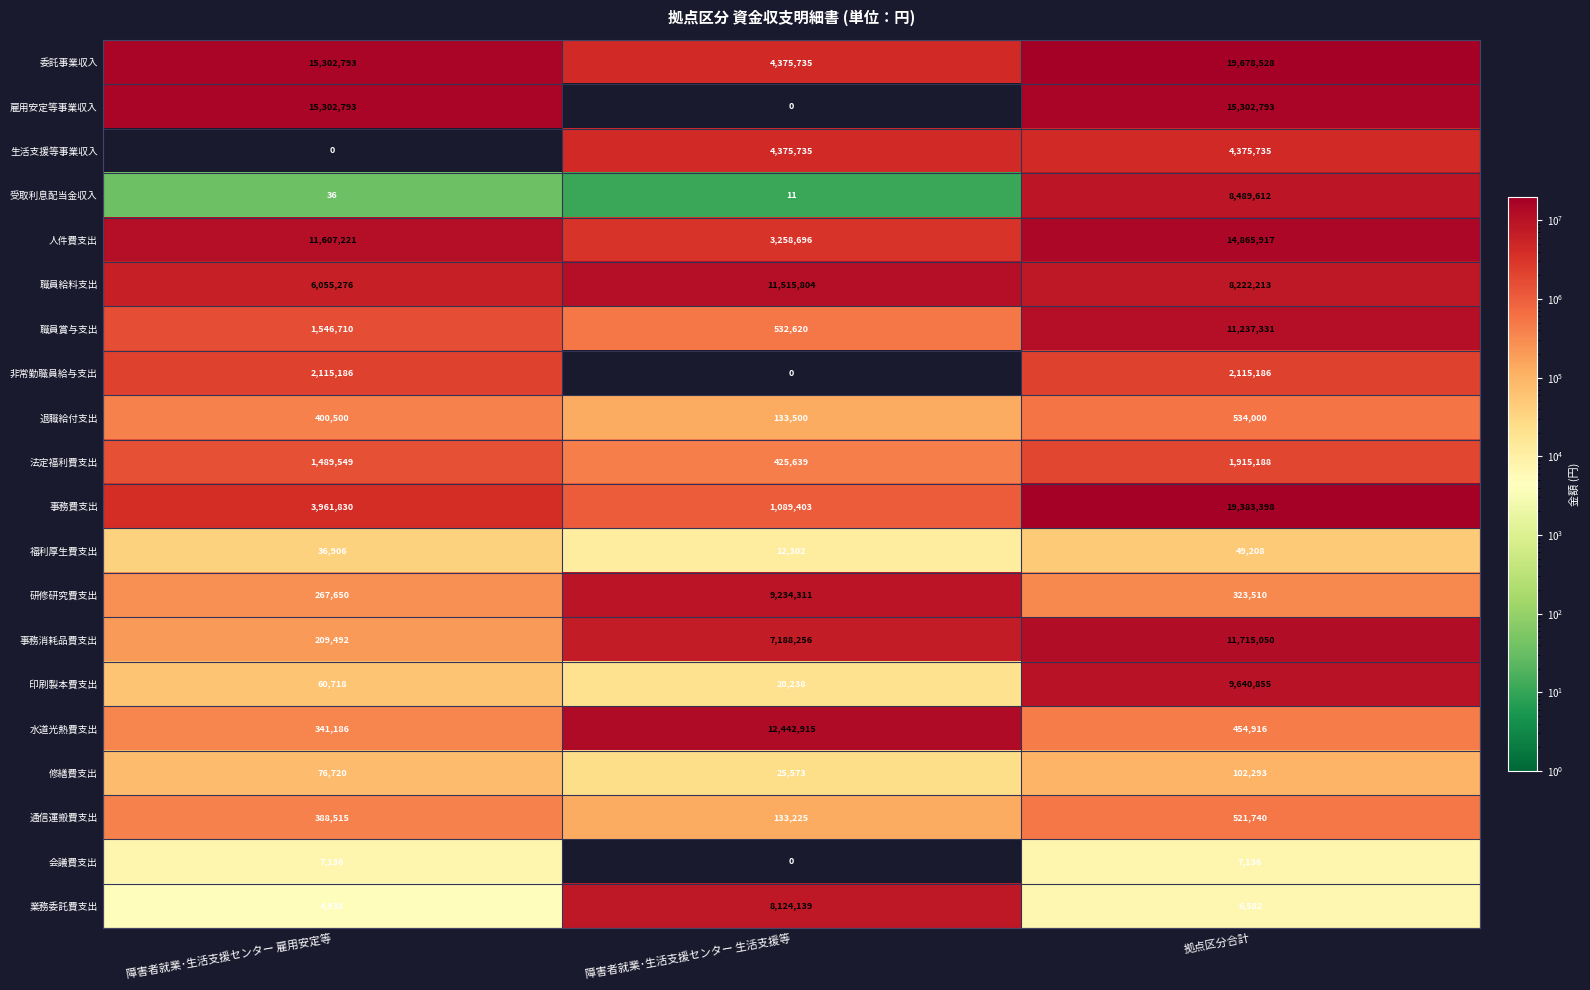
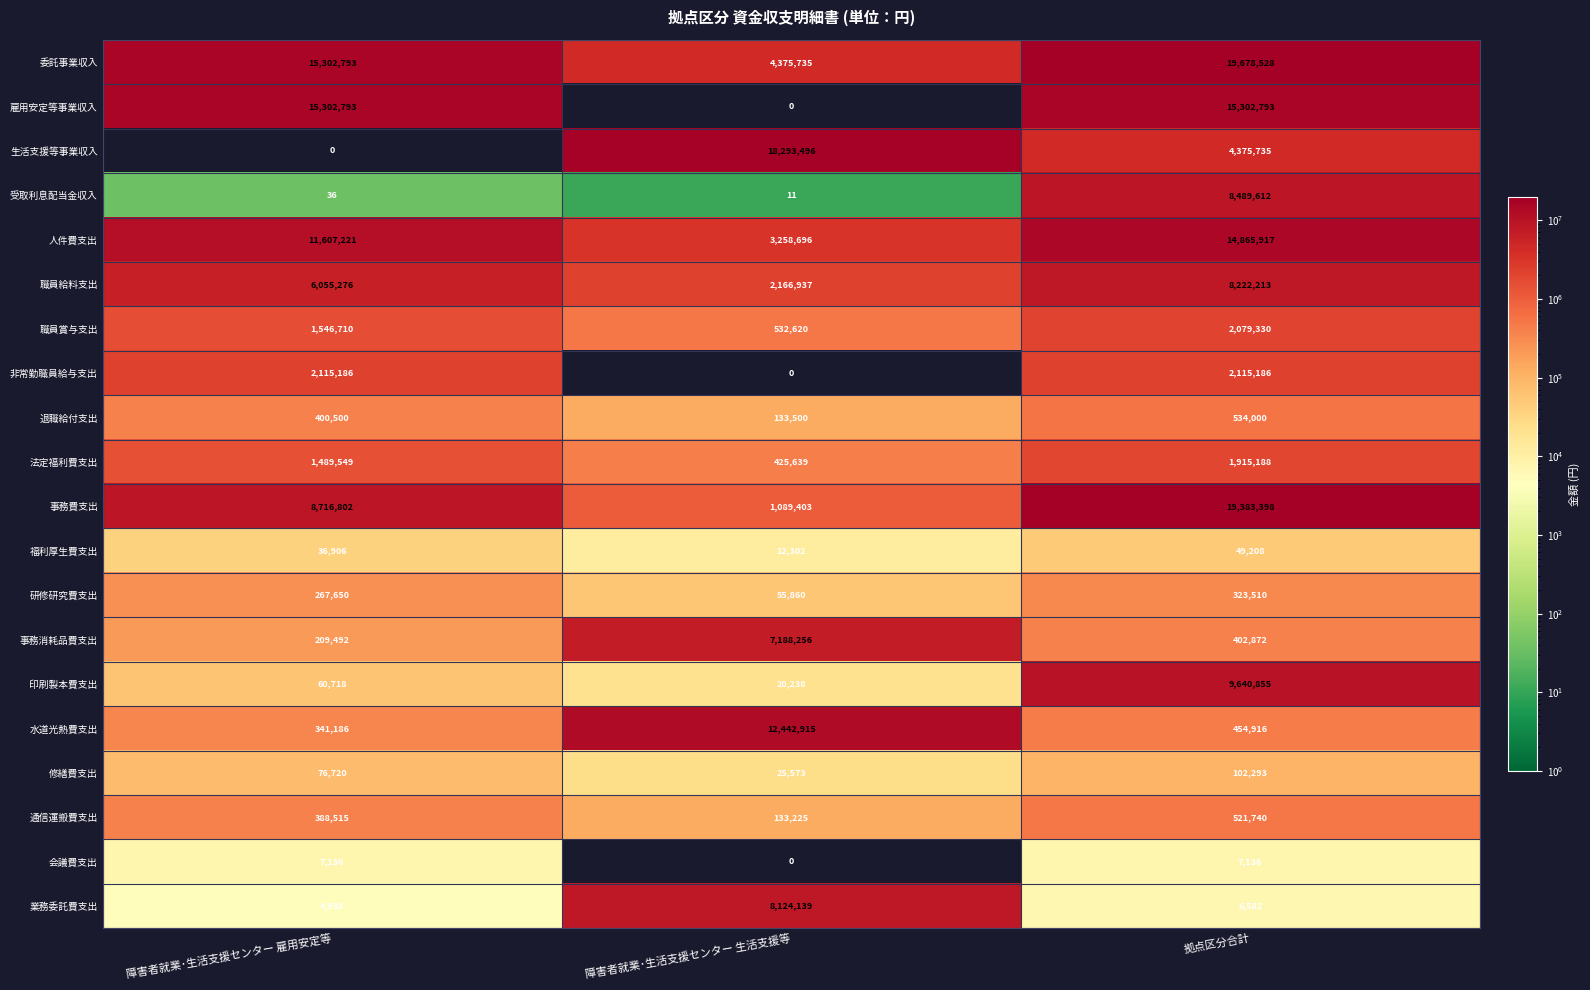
  {
    "委託事業収入": {
      "障害者就業･生活支援センター 雇用安定等": "15,302,793",
      "障害者就業･生活支援センター 生活支援等": "4,375,735",
      "拠点区分合計": "19,678,528"
    },
    "雇用安定等事業収入": {
      "障害者就業･生活支援センター 雇用安定等": "15,302,793",
      "障害者就業･生活支援センター 生活支援等": "0",
      "拠点区分合計": "15,302,793"
    },
    "生活支援等事業収入": {
      "障害者就業･生活支援センター 雇用安定等": "0",
-     "障害者就業･生活支援センター 生活支援等": "4,375,735",
+     "障害者就業･生活支援センター 生活支援等": "18,293,496",
      "拠点区分合計": "4,375,735"
    },
    "受取利息配当金収入": {
      "障害者就業･生活支援センター 雇用安定等": "36",
      "障害者就業･生活支援センター 生活支援等": "11",
      "拠点区分合計": "8,489,612"
    },
    "人件費支出": {
      "障害者就業･生活支援センター 雇用安定等": "11,607,221",
      "障害者就業･生活支援センター 生活支援等": "3,258,696",
      "拠点区分合計": "14,865,917"
    },
    "職員給料支出": {
      "障害者就業･生活支援センター 雇用安定等": "6,055,276",
-     "障害者就業･生活支援センター 生活支援等": "11,515,804",
+     "障害者就業･生活支援センター 生活支援等": "2,166,937",
      "拠点区分合計": "8,222,213"
    },
    "職員賞与支出": {
      "障害者就業･生活支援センター 雇用安定等": "1,546,710",
      "障害者就業･生活支援センター 生活支援等": "532,620",
-     "拠点区分合計": "11,237,331"
+     "拠点区分合計": "2,079,330"
    },
    "非常勤職員給与支出": {
      "障害者就業･生活支援センター 雇用安定等": "2,115,186",
      "障害者就業･生活支援センター 生活支援等": "0",
      "拠点区分合計": "2,115,186"
    },
    "退職給付支出": {
      "障害者就業･生活支援センター 雇用安定等": "400,500",
      "障害者就業･生活支援センター 生活支援等": "133,500",
      "拠点区分合計": "534,000"
    },
    "法定福利費支出": {
      "障害者就業･生活支援センター 雇用安定等": "1,489,549",
      "障害者就業･生活支援センター 生活支援等": "425,639",
      "拠点区分合計": "1,915,188"
    },
    "事務費支出": {
-     "障害者就業･生活支援センター 雇用安定等": "3,961,830",
+     "障害者就業･生活支援センター 雇用安定等": "8,716,802",
      "障害者就業･生活支援センター 生活支援等": "1,089,403",
      "拠点区分合計": "19,383,398"
    },
    "福利厚生費支出": {
      "障害者就業･生活支援センター 雇用安定等": "36,906",
      "障害者就業･生活支援センター 生活支援等": "12,302",
      "拠点区分合計": "49,208"
    },
    "研修研究費支出": {
      "障害者就業･生活支援センター 雇用安定等": "267,650",
-     "障害者就業･生活支援センター 生活支援等": "9,234,311",
+     "障害者就業･生活支援センター 生活支援等": "55,860",
      "拠点区分合計": "323,510"
    },
    "事務消耗品費支出": {
      "障害者就業･生活支援センター 雇用安定等": "209,492",
      "障害者就業･生活支援センター 生活支援等": "7,188,256",
-     "拠点区分合計": "11,715,050"
+     "拠点区分合計": "402,872"
    },
    "印刷製本費支出": {
      "障害者就業･生活支援センター 雇用安定等": "60,718",
      "障害者就業･生活支援センター 生活支援等": "20,238",
      "拠点区分合計": "9,640,855"
    },
    "水道光熱費支出": {
      "障害者就業･生活支援センター 雇用安定等": "341,186",
      "障害者就業･生活支援センター 生活支援等": "12,442,915",
      "拠点区分合計": "454,916"
    },
    "修繕費支出": {
      "障害者就業･生活支援センター 雇用安定等": "76,720",
      "障害者就業･生活支援センター 生活支援等": "25,573",
      "拠点区分合計": "102,293"
    },
    "通信運搬費支出": {
      "障害者就業･生活支援センター 雇用安定等": "388,515",
      "障害者就業･生活支援センター 生活支援等": "133,225",
      "拠点区分合計": "521,740"
    },
    "会議費支出": {
      "障害者就業･生活支援センター 雇用安定等": "7,136",
      "障害者就業･生活支援センター 生活支援等": "0",
      "拠点区分合計": "7,136"
    },
    "業務委託費支出": {
      "障害者就業･生活支援センター 雇用安定等": "4,938",
      "障害者就業･生活支援センター 生活支援等": "8,124,139",
      "拠点区分合計": "6,582"
    }
  }
